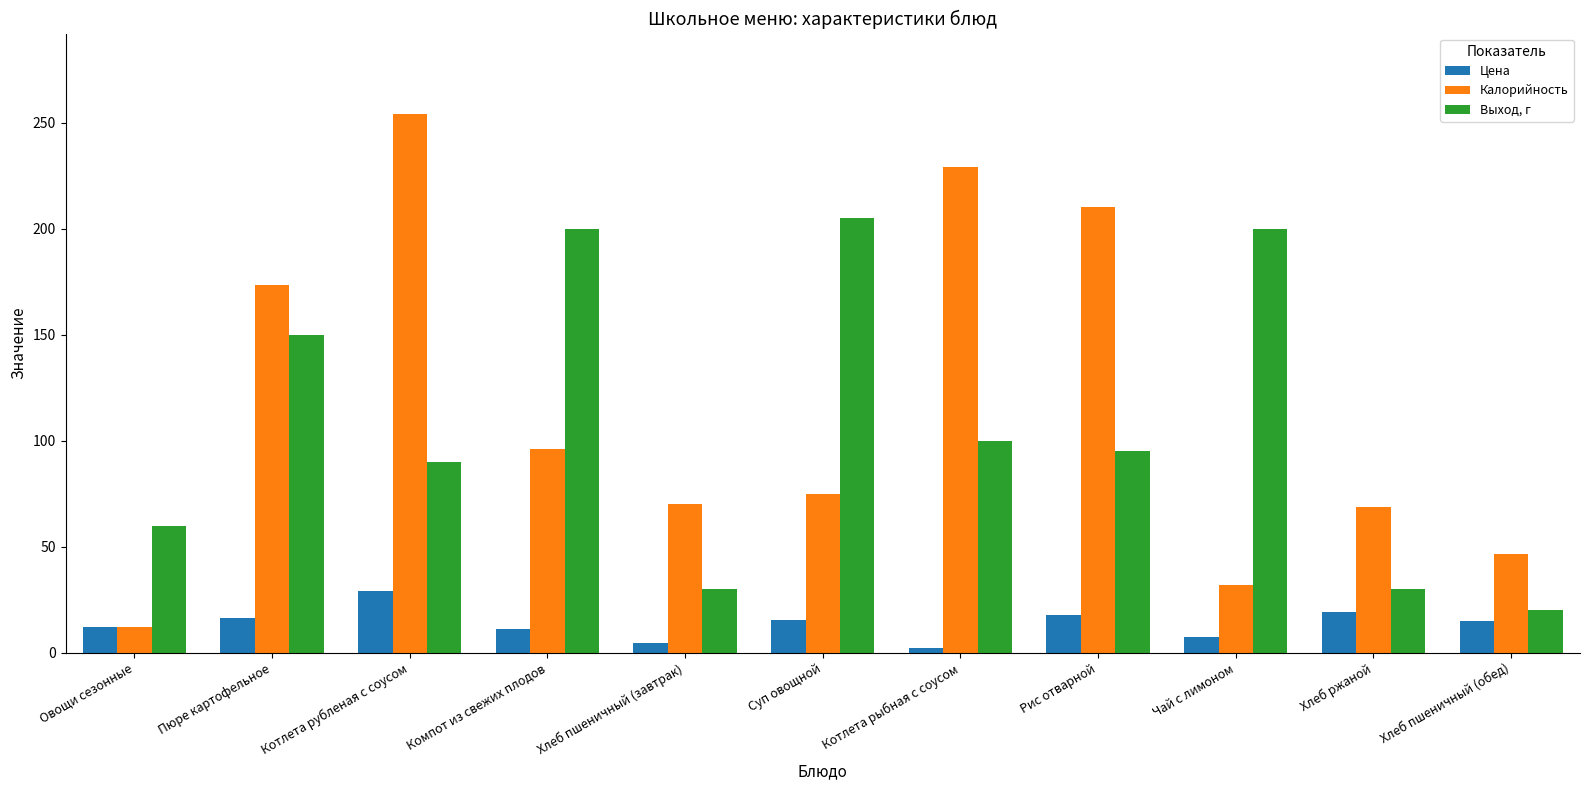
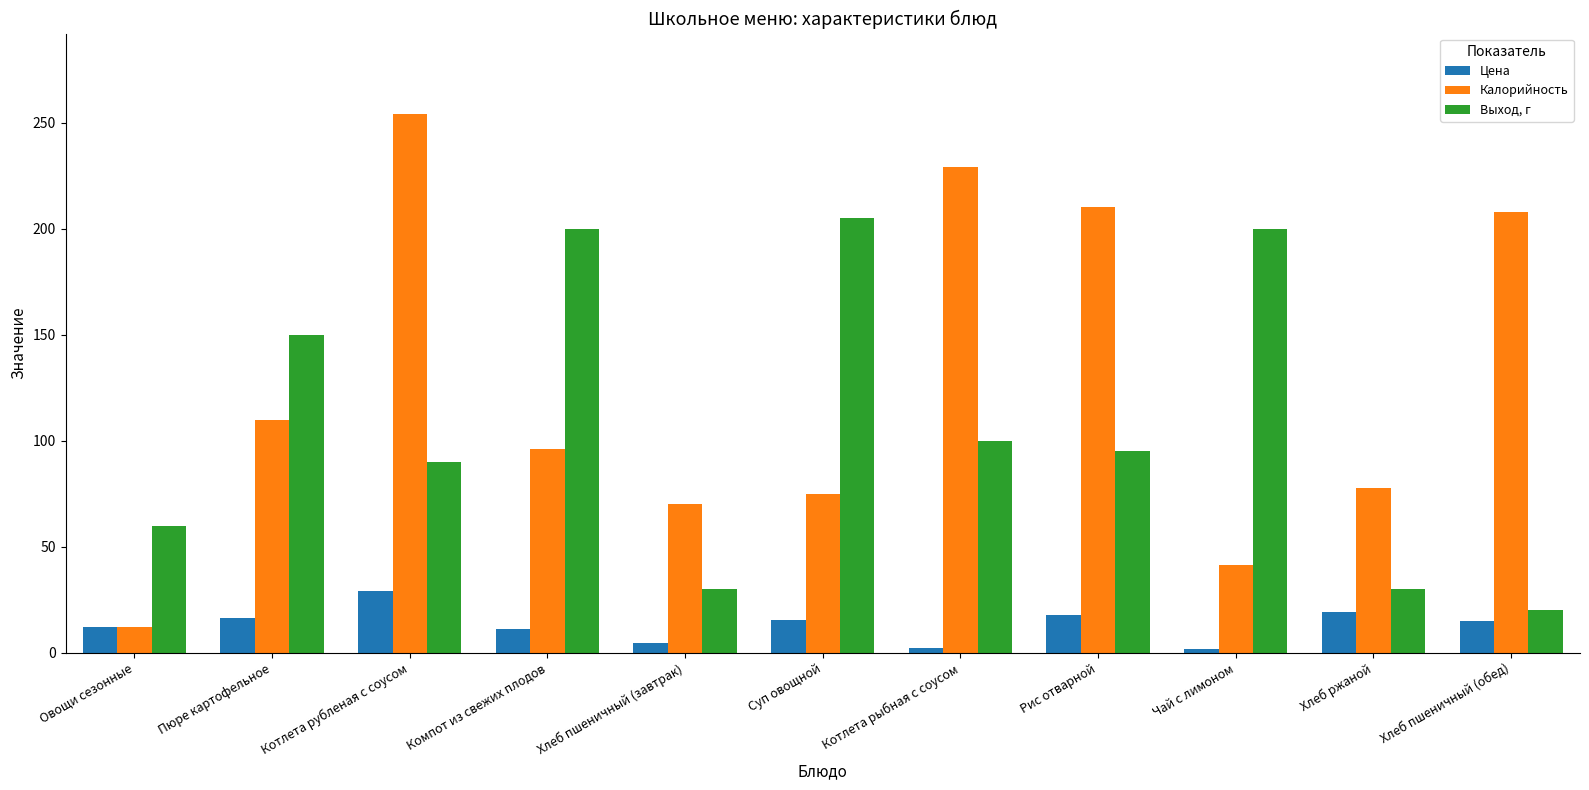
  {
    "Цена": {
      "Овощи сезонные": 12,
      "Пюре картофельное": 17,
      "Котлета рубленая с соусом": 29,
      "Компот из свежих плодов": 11,
      "Хлеб пшеничный (завтрак)": 5,
      "Суп овощной": 16,
      "Котлета рыбная с соусом": 2,
      "Рис отварной": 18,
-     "Чай с лимоном": 7,
+     "Чай с лимоном": 2,
      "Хлеб ржаной": 19,
      "Хлеб пшеничный (обед)": 15
    },
    "Калорийность": {
      "Овощи сезонные": 12,
-     "Пюре картофельное": 173,
+     "Пюре картофельное": 110,
      "Котлета рубленая с соусом": 254,
      "Компот из свежих плодов": 96,
      "Хлеб пшеничный (завтрак)": 70,
      "Суп овощной": 75,
      "Котлета рыбная с соусом": 229,
      "Рис отварной": 210,
-     "Чай с лимоном": 32,
-     "Хлеб ржаной": 69,
-     "Хлеб пшеничный (обед)": 47
+     "Чай с лимоном": 42,
+     "Хлеб ржаной": 78,
+     "Хлеб пшеничный (обед)": 208
    },
    "Выход, г": {
      "Овощи сезонные": 60,
      "Пюре картофельное": 150,
      "Котлета рубленая с соусом": 90,
      "Компот из свежих плодов": 200,
      "Хлеб пшеничный (завтрак)": 30,
      "Суп овощной": 205,
      "Котлета рыбная с соусом": 100,
      "Рис отварной": 95,
      "Чай с лимоном": 200,
      "Хлеб ржаной": 30,
      "Хлеб пшеничный (обед)": 20
    }
  }
